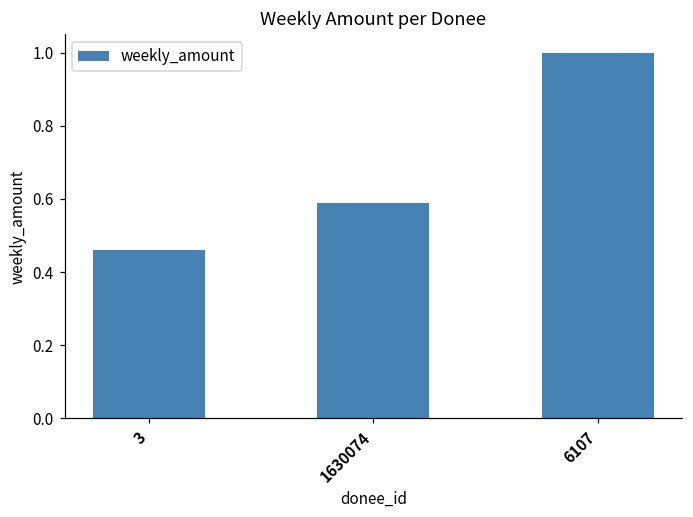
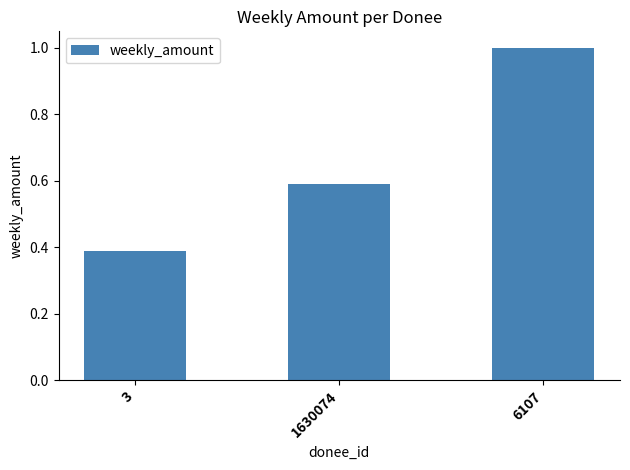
  {
-   "3": 0.46,
+   "3": 0.39,
    "1630074": 0.59,
    "6107": 1.00
  }
